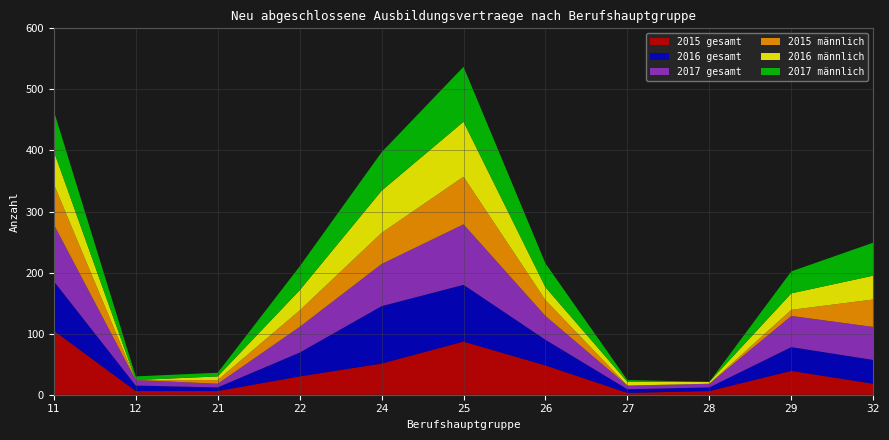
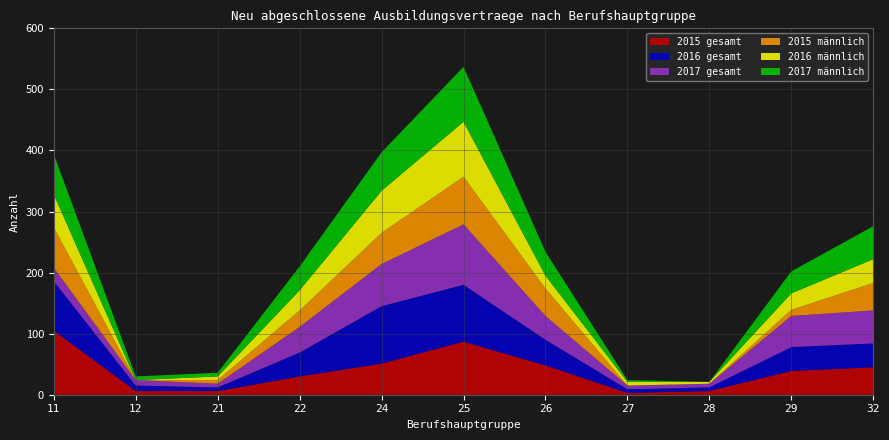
  {
    "2015 gesamt": {
      "11": 110,
      "12": 10,
      "21": 10,
      "22": 30,
      "24": 50,
      "25": 90,
      "26": 50,
      "28": 10,
      "29": 40,
-     "32": 20
+     "32": 50
    },
    "2016 gesamt": {
      "11": 80,
      "12": 10,
      "21": 10,
      "22": 40,
      "24": 90,
      "25": 90,
      "26": 40,
      "27": 10,
      "28": 10,
      "29": 40,
      "32": 40
    },
    "2017 gesamt": {
-     "11": 90,
+     "11": 20,
      "21": 10,
      "22": 40,
      "24": 70,
      "25": 100,
      "26": 40,
      "29": 50,
      "32": 50
    },
    "2015 männlich": {
      "11": 70,
      "21": 10,
      "22": 30,
      "24": 50,
      "25": 80,
-     "26": 30,
+     "26": 50,
      "29": 10,
      "32": 50
    },
    "2016 männlich": {
      "11": 50,
      "21": 10,
      "22": 30,
      "24": 70,
      "25": 90,
      "26": 20,
      "29": 30,
      "32": 40
    },
    "2017 männlich": {
      "11": 70,
      "12": 10,
      "21": 10,
      "22": 40,
      "24": 60,
      "25": 90,
      "26": 40,
      "29": 40,
      "32": 50
    }
  }
